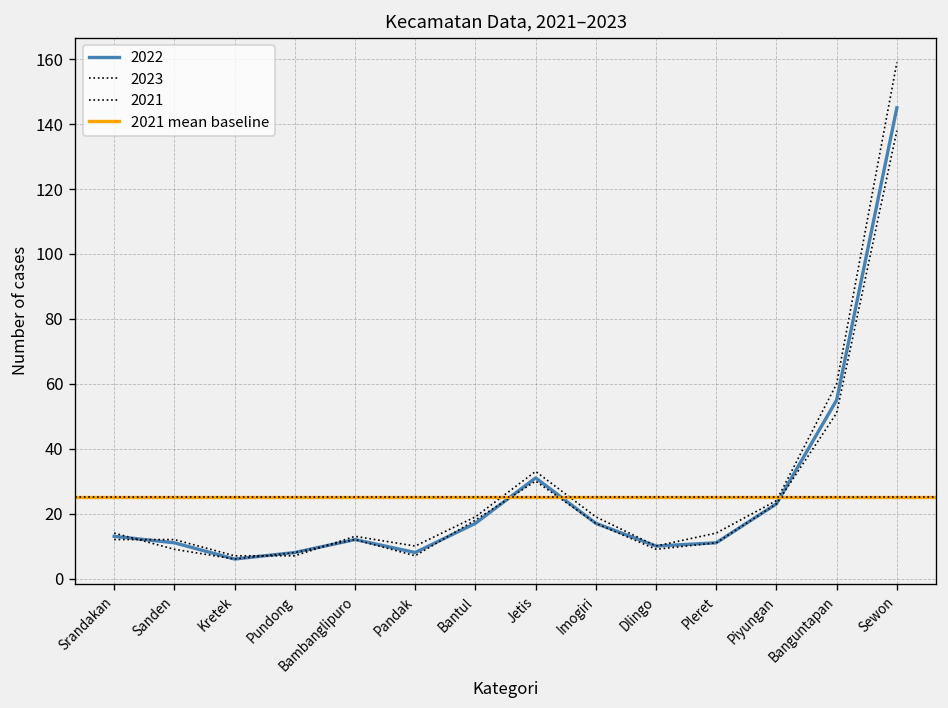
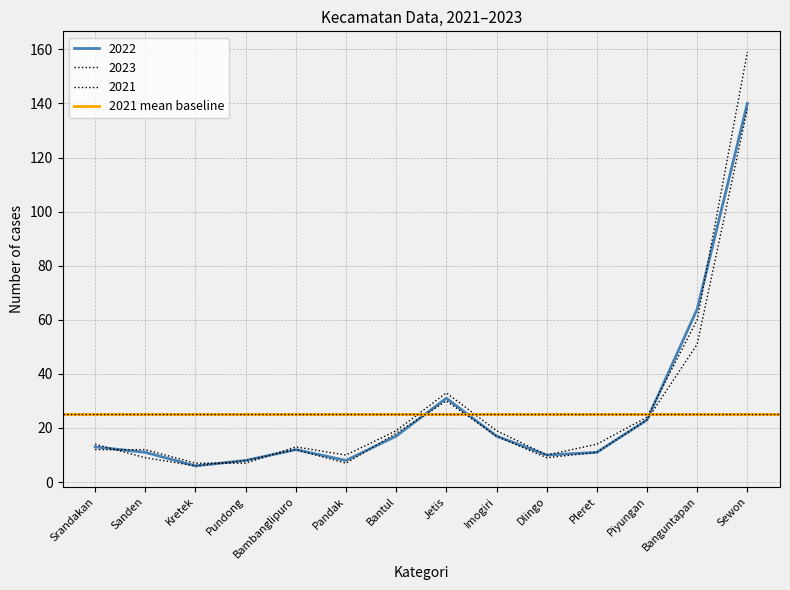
  {
    "2022": {
      "Srandakan": 13,
      "Sanden": 11,
      "Pandak": 8,
      "Bantul": 17,
      "Jetis": 31,
-     "Banguntapan": 55,
-     "Sewon": 145
+     "Banguntapan": 64,
+     "Sewon": 140
    }
  }
